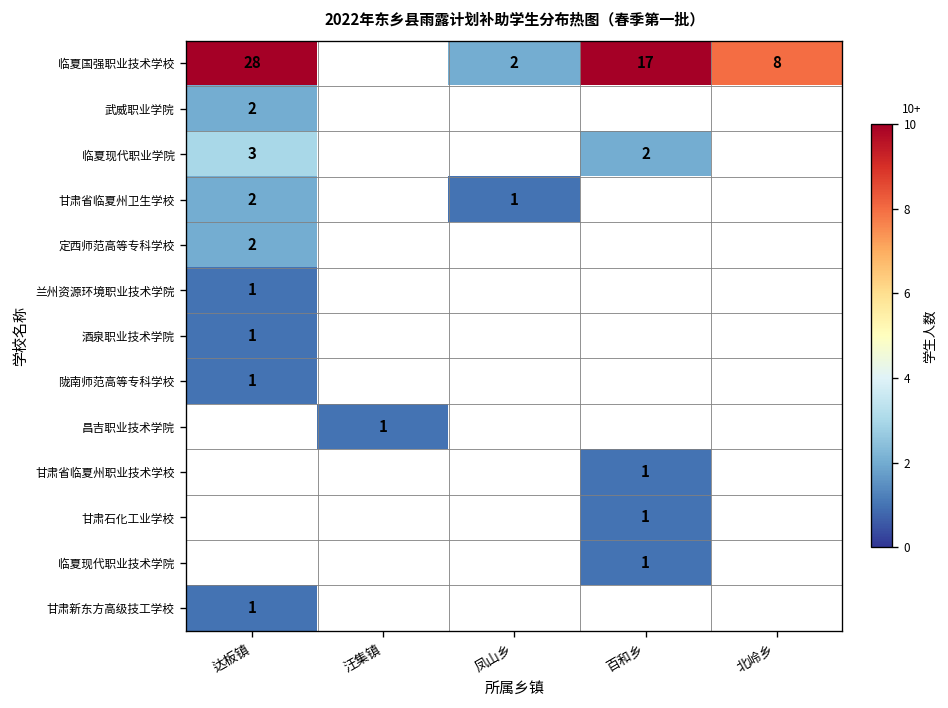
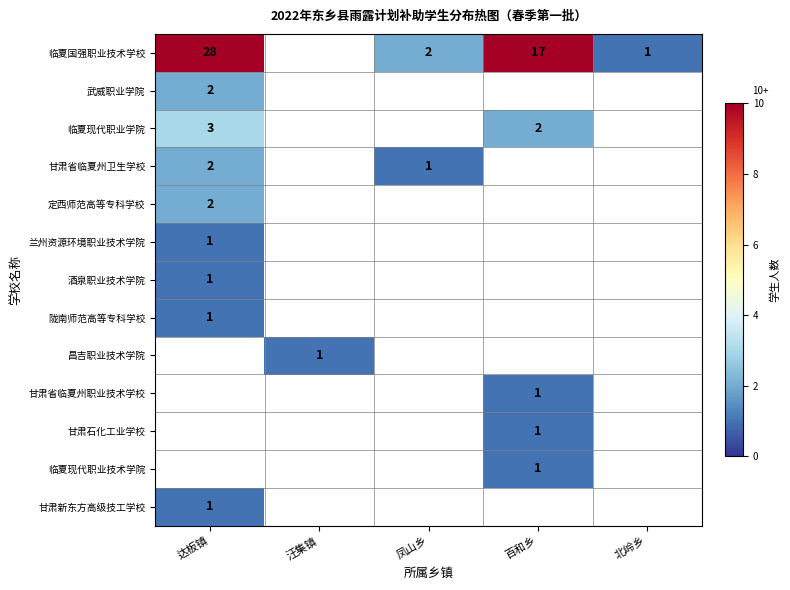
  {
    "临夏国强职业技术学校": {
      "达板镇": 28,
      "凤山乡": 2,
      "百和乡": 17,
-     "北岭乡": 8
+     "北岭乡": 1
    },
    "武威职业学院": {
      "达板镇": 2
    },
    "临夏现代职业学院": {
      "达板镇": 3,
      "百和乡": 2
    },
    "甘肃省临夏州卫生学校": {
      "达板镇": 2,
      "凤山乡": 1
    },
    "定西师范高等专科学校": {
      "达板镇": 2
    },
    "兰州资源环境职业技术学院": {
      "达板镇": 1
    },
    "酒泉职业技术学院": {
      "达板镇": 1
    },
    "陇南师范高等专科学校": {
      "达板镇": 1
    },
    "昌吉职业技术学院": {
      "汪集镇": 1
    },
    "甘肃省临夏州职业技术学校": {
      "百和乡": 1
    },
    "甘肃石化工业学校": {
      "百和乡": 1
    },
    "临夏现代职业技术学院": {
      "百和乡": 1
    },
    "甘肃新东方高级技工学校": {
      "达板镇": 1
    }
  }
